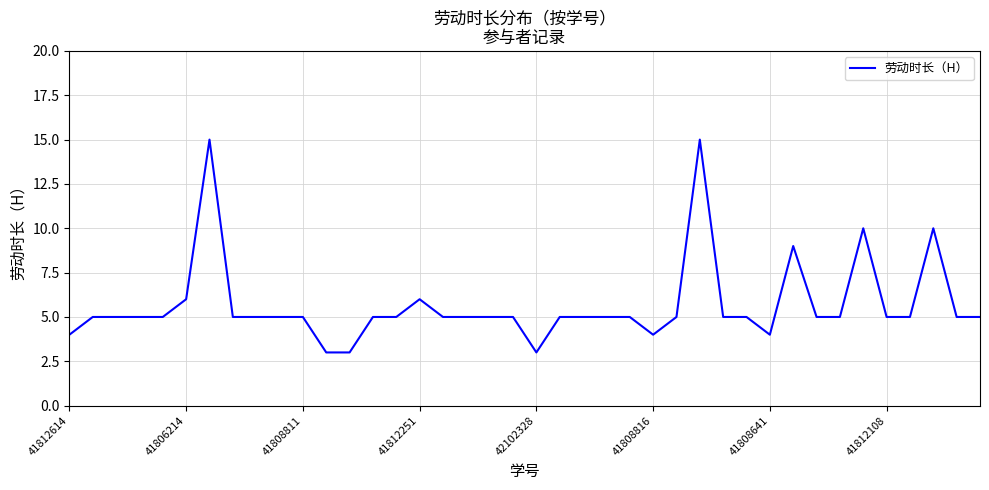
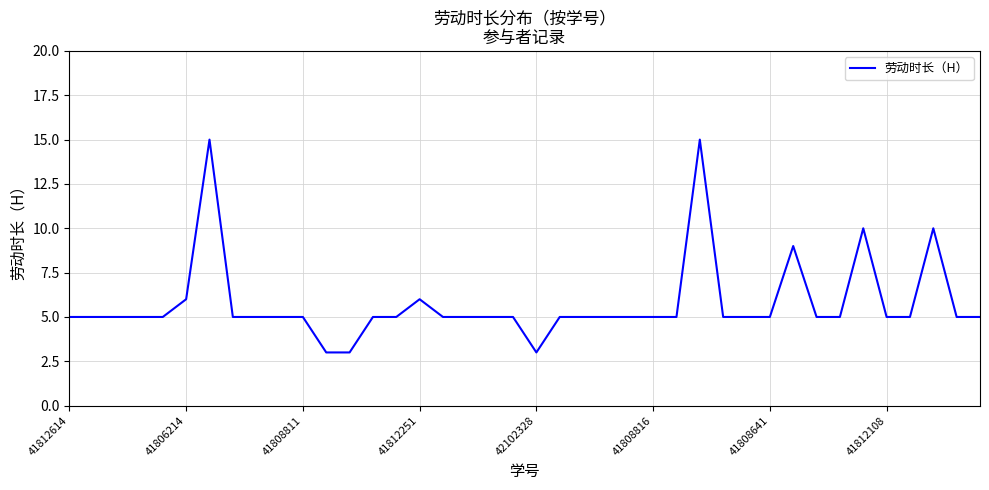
  {
-   "41812614": 4,
+   "41812614": 5,
    "41806214": 6,
    "41808811": 5,
    "41812251": 6,
    "42102328": 3,
-   "41808816": 4,
-   "41808641": 4,
+   "41808816": 5,
+   "41808641": 5,
    "41812108": 5
  }
